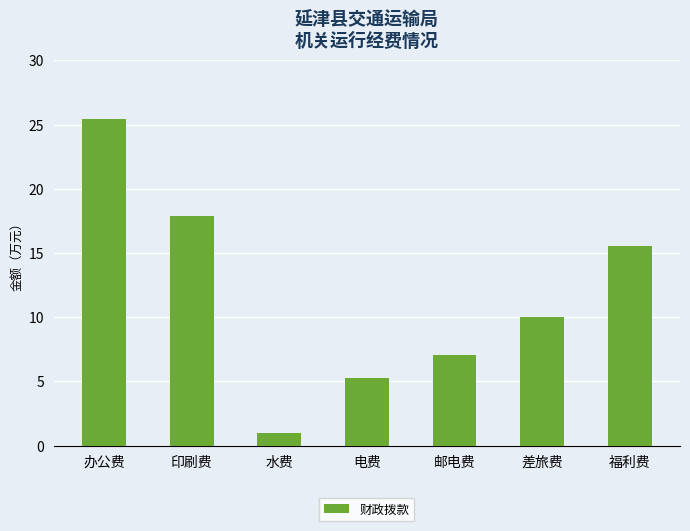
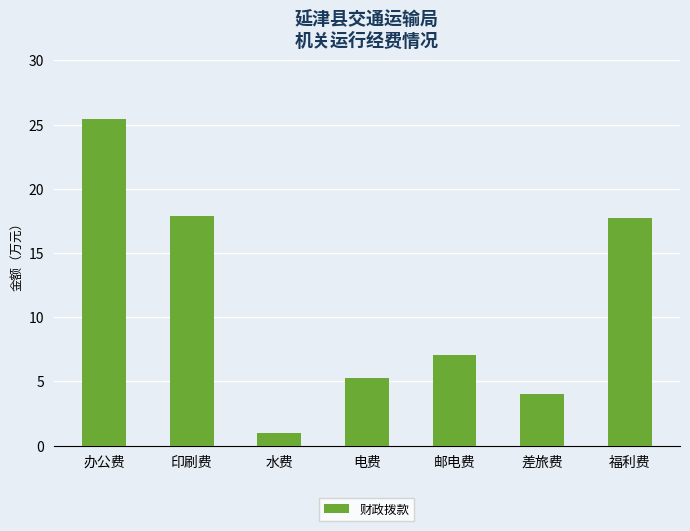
  {
    "办公费": 25.4,
    "印刷费": 17.9,
    "水费": 1.0,
    "电费": 5.3,
    "邮电费": 7.1,
-   "差旅费": 10,
-   "福利费": 15.5
+   "差旅费": 4,
+   "福利费": 17.7
  }
